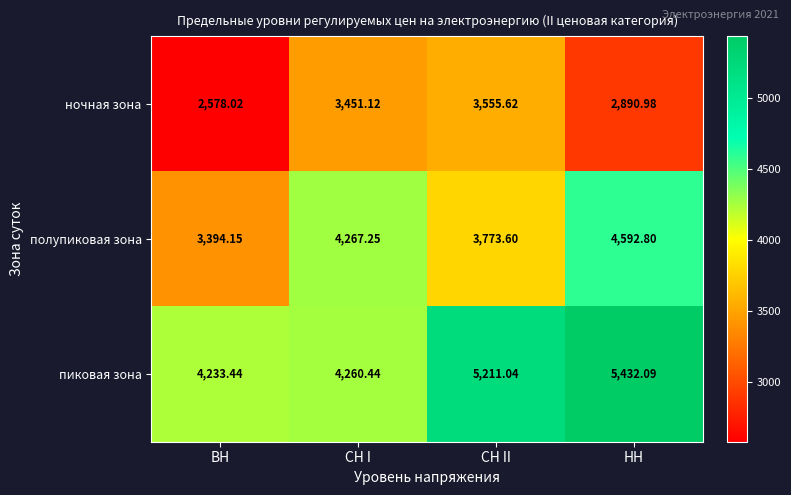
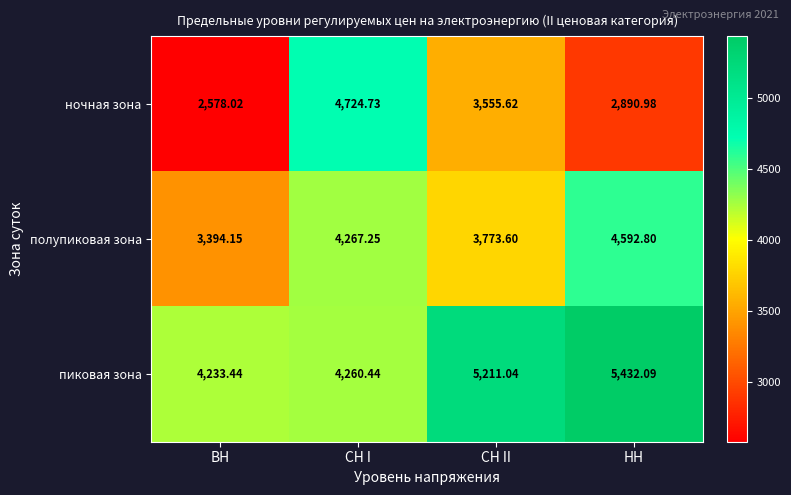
  {
    "ночная зона": {
      "ВН": "2,578.02",
-     "СН I": "3,451.12",
+     "СН I": "4,724.73",
      "СН II": "3,555.62",
      "НН": "2,890.98"
    },
    "полупиковая зона": {
      "ВН": "3,394.15",
      "СН I": "4,267.25",
      "СН II": "3,773.60",
      "НН": "4,592.80"
    },
    "пиковая зона": {
      "ВН": "4,233.44",
      "СН I": "4,260.44",
      "СН II": "5,211.04",
      "НН": "5,432.09"
    }
  }
